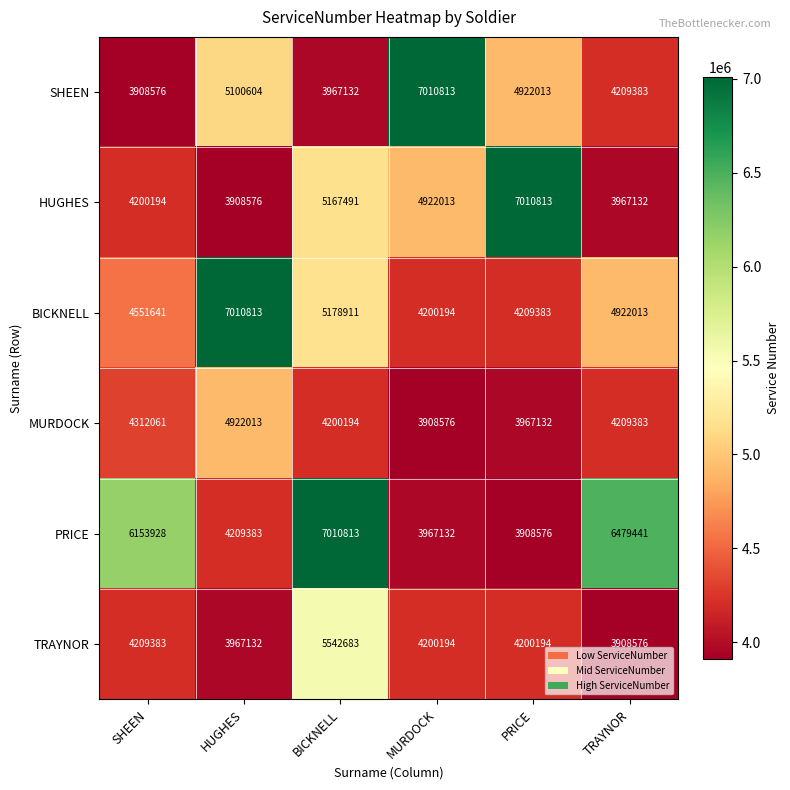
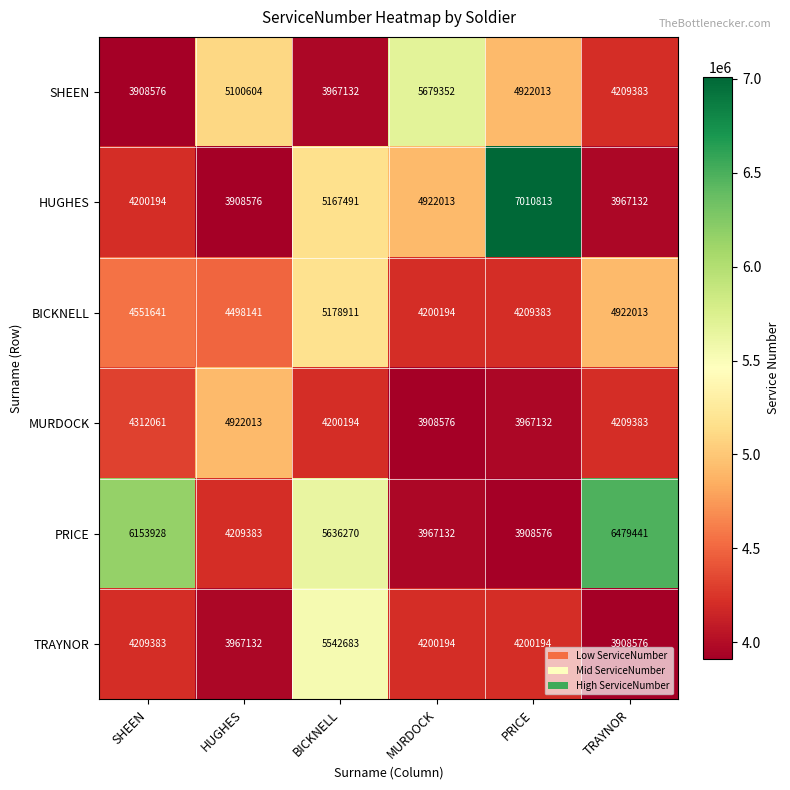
  {
    "SHEEN": {
      "SHEEN": 3908576,
      "HUGHES": 5100604,
      "BICKNELL": 3967132,
-     "MURDOCK": 7010813,
+     "MURDOCK": 5679352,
      "PRICE": 4922013,
      "TRAYNOR": 4209383
    },
    "HUGHES": {
      "SHEEN": 4200194,
      "HUGHES": 3908576,
      "BICKNELL": 5167491,
      "MURDOCK": 4922013,
      "PRICE": 7010813,
      "TRAYNOR": 3967132
    },
    "BICKNELL": {
      "SHEEN": 4551641,
-     "HUGHES": 7010813,
+     "HUGHES": 4498141,
      "BICKNELL": 5178911,
      "MURDOCK": 4200194,
      "PRICE": 4209383,
      "TRAYNOR": 4922013
    },
    "MURDOCK": {
      "SHEEN": 4312061,
      "HUGHES": 4922013,
      "BICKNELL": 4200194,
      "MURDOCK": 3908576,
      "PRICE": 3967132,
      "TRAYNOR": 4209383
    },
    "PRICE": {
      "SHEEN": 6153928,
      "HUGHES": 4209383,
-     "BICKNELL": 7010813,
+     "BICKNELL": 5636270,
      "MURDOCK": 3967132,
      "PRICE": 3908576,
      "TRAYNOR": 6479441
    },
    "TRAYNOR": {
      "SHEEN": 4209383,
      "HUGHES": 3967132,
      "BICKNELL": 5542683,
      "MURDOCK": 4200194
    }
  }
